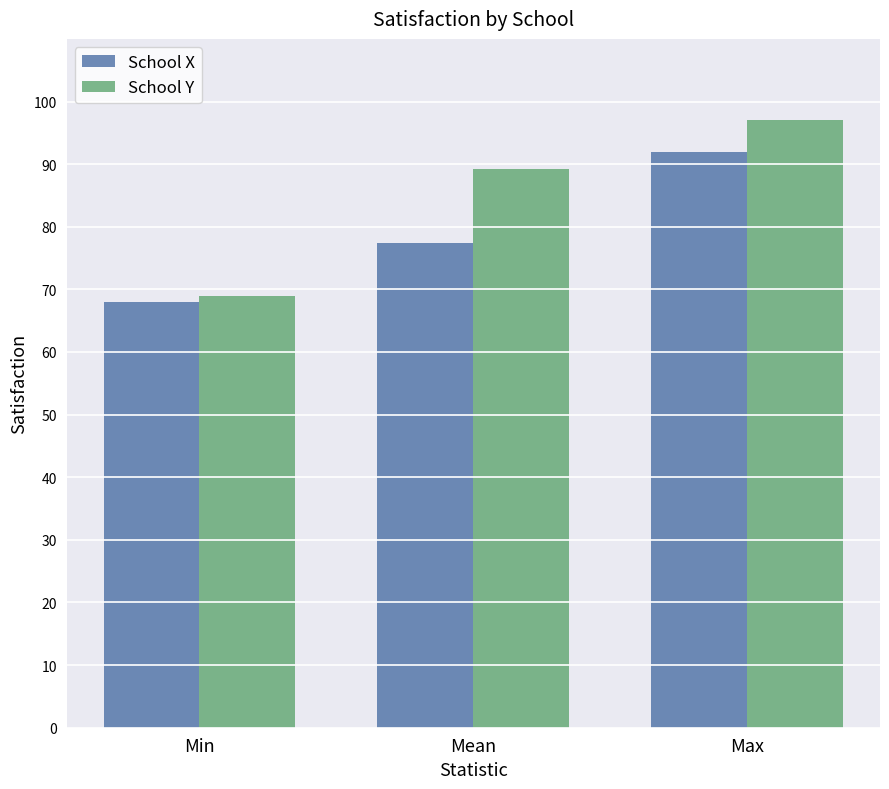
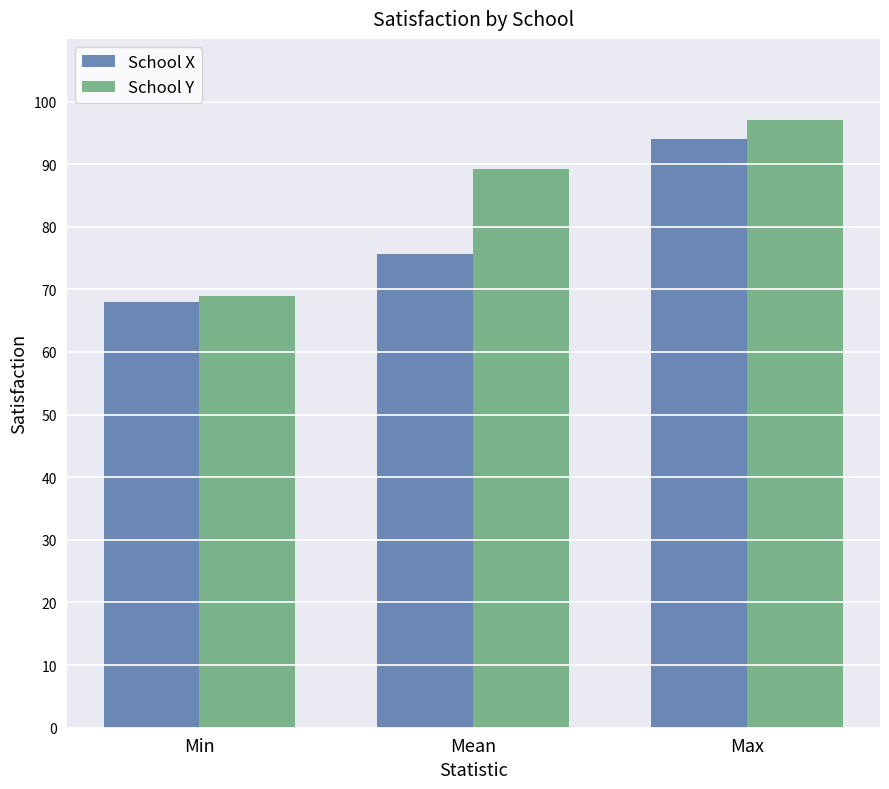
  {
    "School X": {
      "Min": 68,
-     "Mean": 77,
-     "Max": 92
+     "Mean": 76,
+     "Max": 94
    },
    "School Y": {
      "Min": 69,
      "Mean": 89,
      "Max": 97
    }
  }
